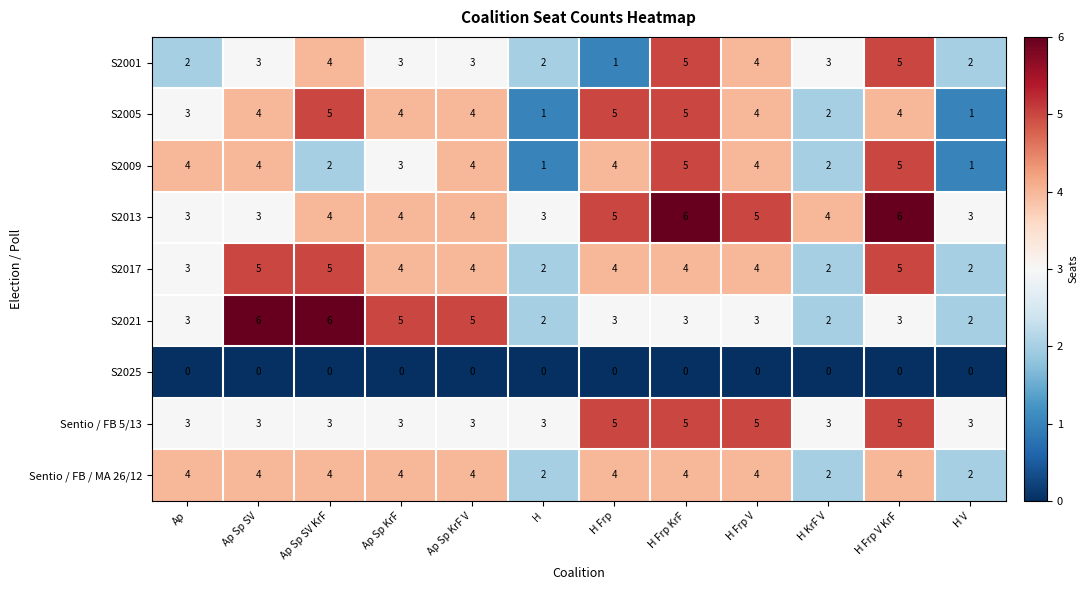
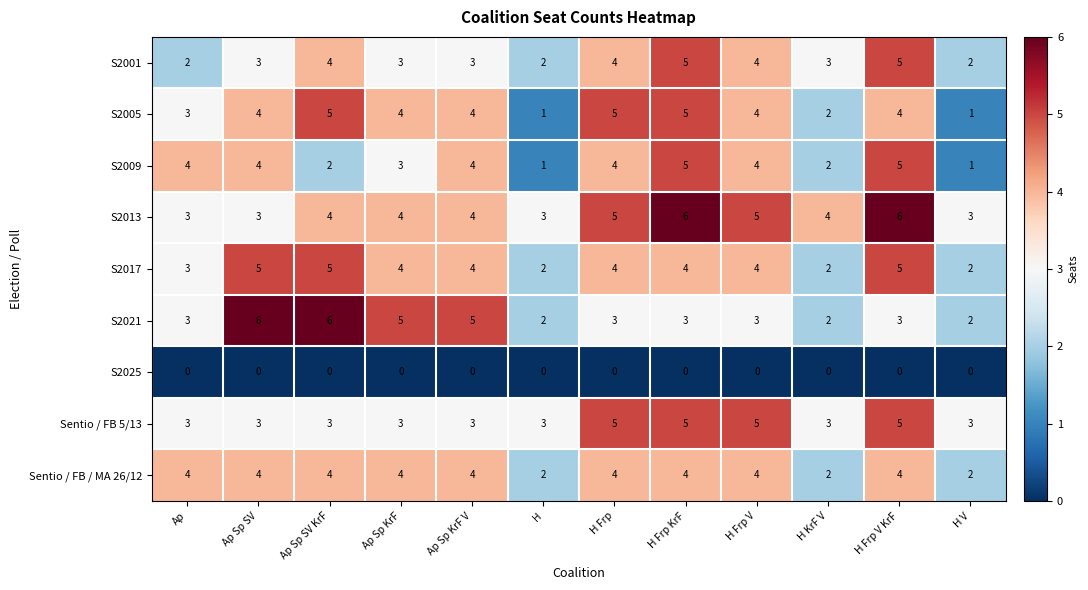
  {
    "S2001": {
      "Ap": 2,
      "Ap Sp SV": 3,
      "Ap Sp SV KrF": 4,
      "Ap Sp KrF": 3,
      "Ap Sp KrF V": 3,
      "H": 2,
-     "H Frp": 1,
+     "H Frp": 4,
      "H Frp KrF": 5,
      "H Frp V": 4,
      "H KrF V": 3,
      "H Frp V KrF": 5,
      "H V": 2
    },
    "S2005": {
      "Ap": 3,
      "Ap Sp SV": 4,
      "Ap Sp SV KrF": 5,
      "Ap Sp KrF": 4,
      "Ap Sp KrF V": 4,
      "H": 1,
      "H Frp": 5,
      "H Frp KrF": 5,
      "H Frp V": 4,
      "H KrF V": 2,
      "H Frp V KrF": 4,
      "H V": 1
    },
    "S2009": {
      "Ap": 4,
      "Ap Sp SV": 4,
      "Ap Sp SV KrF": 2,
      "Ap Sp KrF": 3,
      "Ap Sp KrF V": 4,
      "H": 1,
      "H Frp": 4,
      "H Frp KrF": 5,
      "H Frp V": 4,
      "H KrF V": 2,
      "H Frp V KrF": 5,
      "H V": 1
    },
    "S2013": {
      "Ap": 3,
      "Ap Sp SV": 3,
      "Ap Sp SV KrF": 4,
      "Ap Sp KrF": 4,
      "Ap Sp KrF V": 4,
      "H": 3,
      "H Frp": 5,
      "H Frp KrF": 6,
      "H Frp V": 5,
      "H KrF V": 4,
      "H Frp V KrF": 6,
      "H V": 3
    },
    "S2017": {
      "Ap": 3,
      "Ap Sp SV": 5,
      "Ap Sp SV KrF": 5,
      "Ap Sp KrF": 4,
      "Ap Sp KrF V": 4,
      "H": 2,
      "H Frp": 4,
      "H Frp KrF": 4,
      "H Frp V": 4,
      "H KrF V": 2,
      "H Frp V KrF": 5,
      "H V": 2
    },
    "S2021": {
      "Ap": 3,
      "Ap Sp SV": 6,
      "Ap Sp SV KrF": 6,
      "Ap Sp KrF": 5,
      "Ap Sp KrF V": 5,
      "H": 2,
      "H Frp": 3,
      "H Frp KrF": 3,
      "H Frp V": 3,
      "H KrF V": 2,
      "H Frp V KrF": 3,
      "H V": 2
    },
    "S2025": {
      "Ap": 0,
      "Ap Sp SV": 0,
      "Ap Sp SV KrF": 0,
      "Ap Sp KrF": 0,
      "Ap Sp KrF V": 0,
      "H": 0,
      "H Frp": 0,
      "H Frp KrF": 0,
      "H Frp V": 0,
      "H KrF V": 0,
      "H Frp V KrF": 0,
      "H V": 0
    },
    "Sentio / FB 5/13": {
      "Ap": 3,
      "Ap Sp SV": 3,
      "Ap Sp SV KrF": 3,
      "Ap Sp KrF": 3,
      "Ap Sp KrF V": 3,
      "H": 3,
      "H Frp": 5,
      "H Frp KrF": 5,
      "H Frp V": 5,
      "H KrF V": 3,
      "H Frp V KrF": 5,
      "H V": 3
    },
    "Sentio / FB / MA 26/12": {
      "Ap": 4,
      "Ap Sp SV": 4,
      "Ap Sp SV KrF": 4,
      "Ap Sp KrF": 4,
      "Ap Sp KrF V": 4,
      "H": 2,
      "H Frp": 4,
      "H Frp KrF": 4,
      "H Frp V": 4,
      "H KrF V": 2,
      "H Frp V KrF": 4,
      "H V": 2
    }
  }
